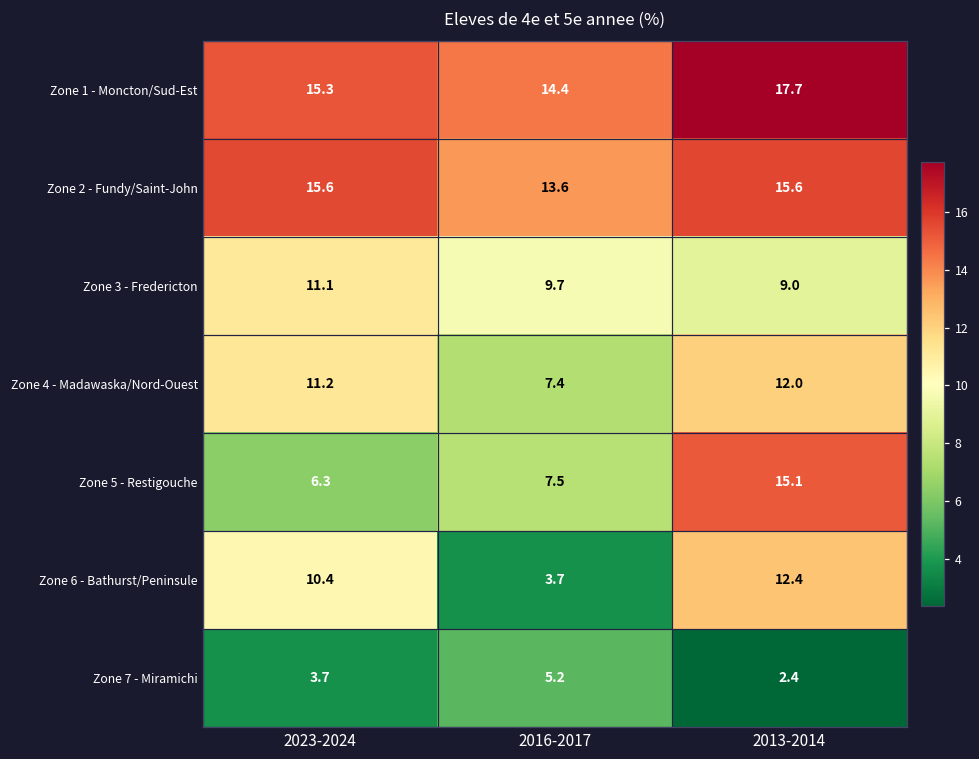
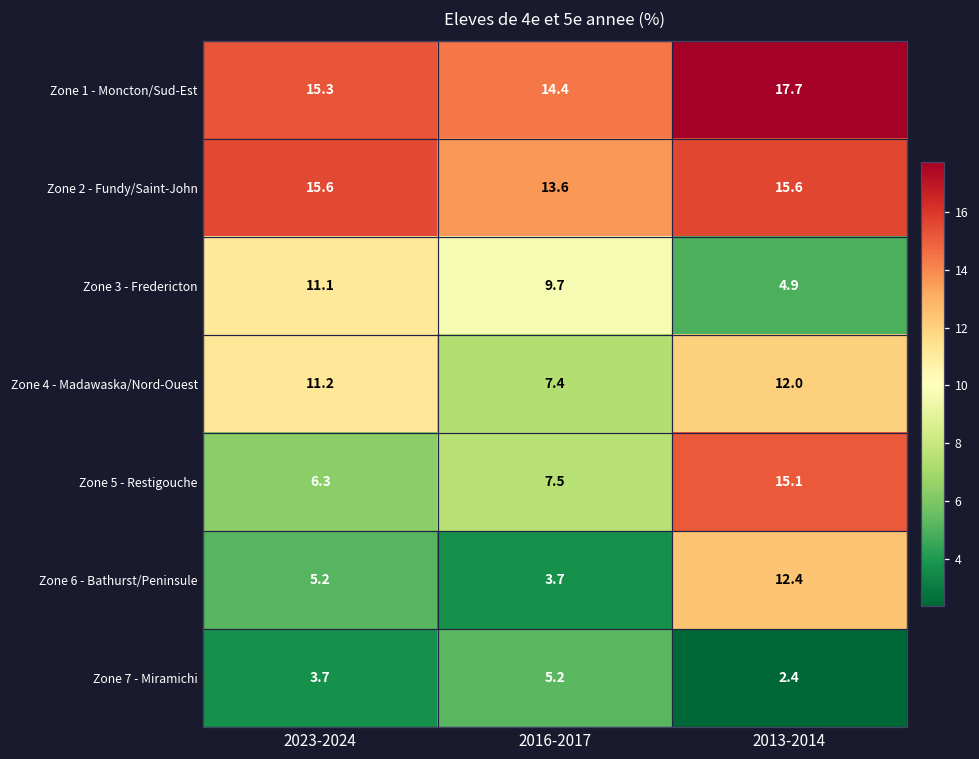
  {
    "Zone 1 - Moncton/Sud-Est": {
      "2023-2024": 15.3,
      "2016-2017": 14.4,
      "2013-2014": 17.7
    },
    "Zone 2 - Fundy/Saint-John": {
      "2023-2024": 15.6,
      "2016-2017": 13.6,
      "2013-2014": 15.6
    },
    "Zone 3 - Fredericton": {
      "2023-2024": 11.1,
      "2016-2017": 9.7,
-     "2013-2014": 9.0
+     "2013-2014": 4.9
    },
    "Zone 4 - Madawaska/Nord-Ouest": {
      "2023-2024": 11.2,
      "2016-2017": 7.4,
      "2013-2014": 12.0
    },
    "Zone 5 - Restigouche": {
      "2023-2024": 6.3,
      "2016-2017": 7.5,
      "2013-2014": 15.1
    },
    "Zone 6 - Bathurst/Peninsule": {
-     "2023-2024": 10.4,
+     "2023-2024": 5.2,
      "2016-2017": 3.7,
      "2013-2014": 12.4
    },
    "Zone 7 - Miramichi": {
      "2023-2024": 3.7,
      "2016-2017": 5.2,
      "2013-2014": 2.4
    }
  }
